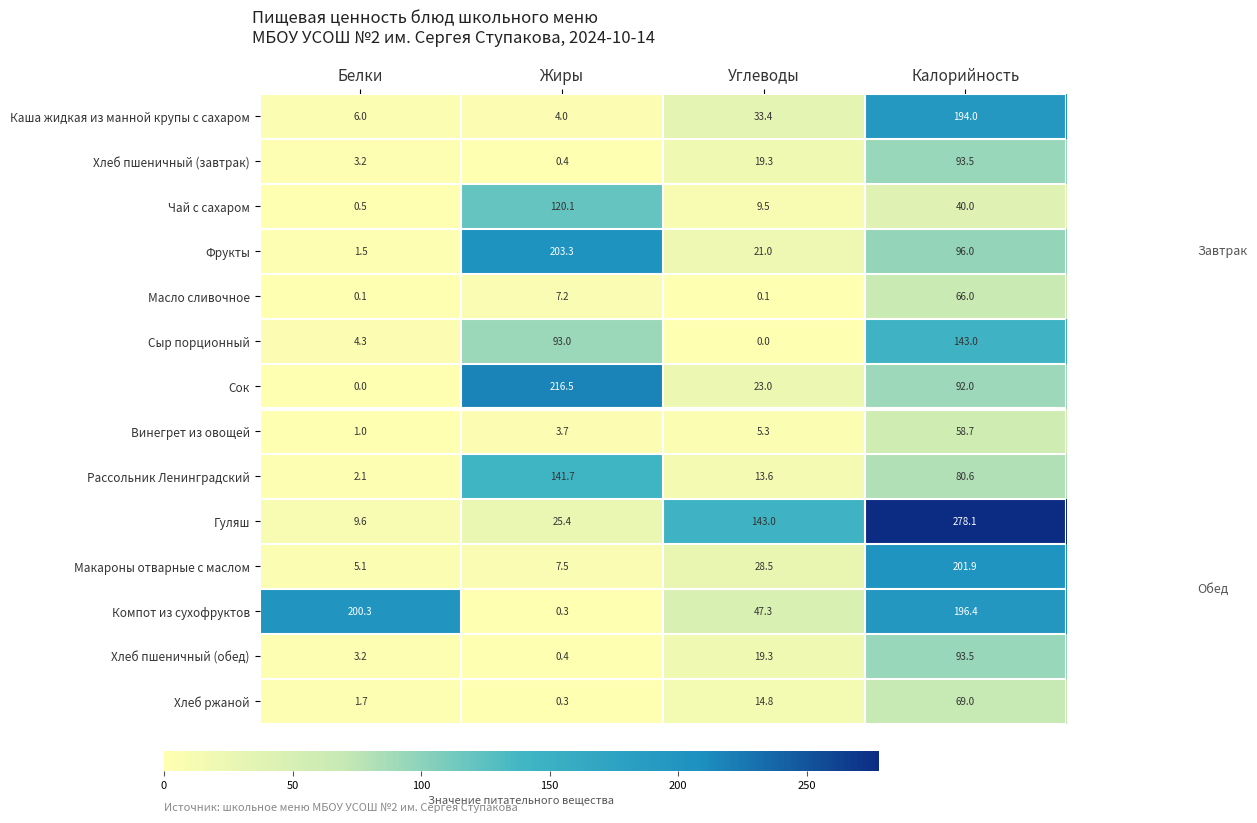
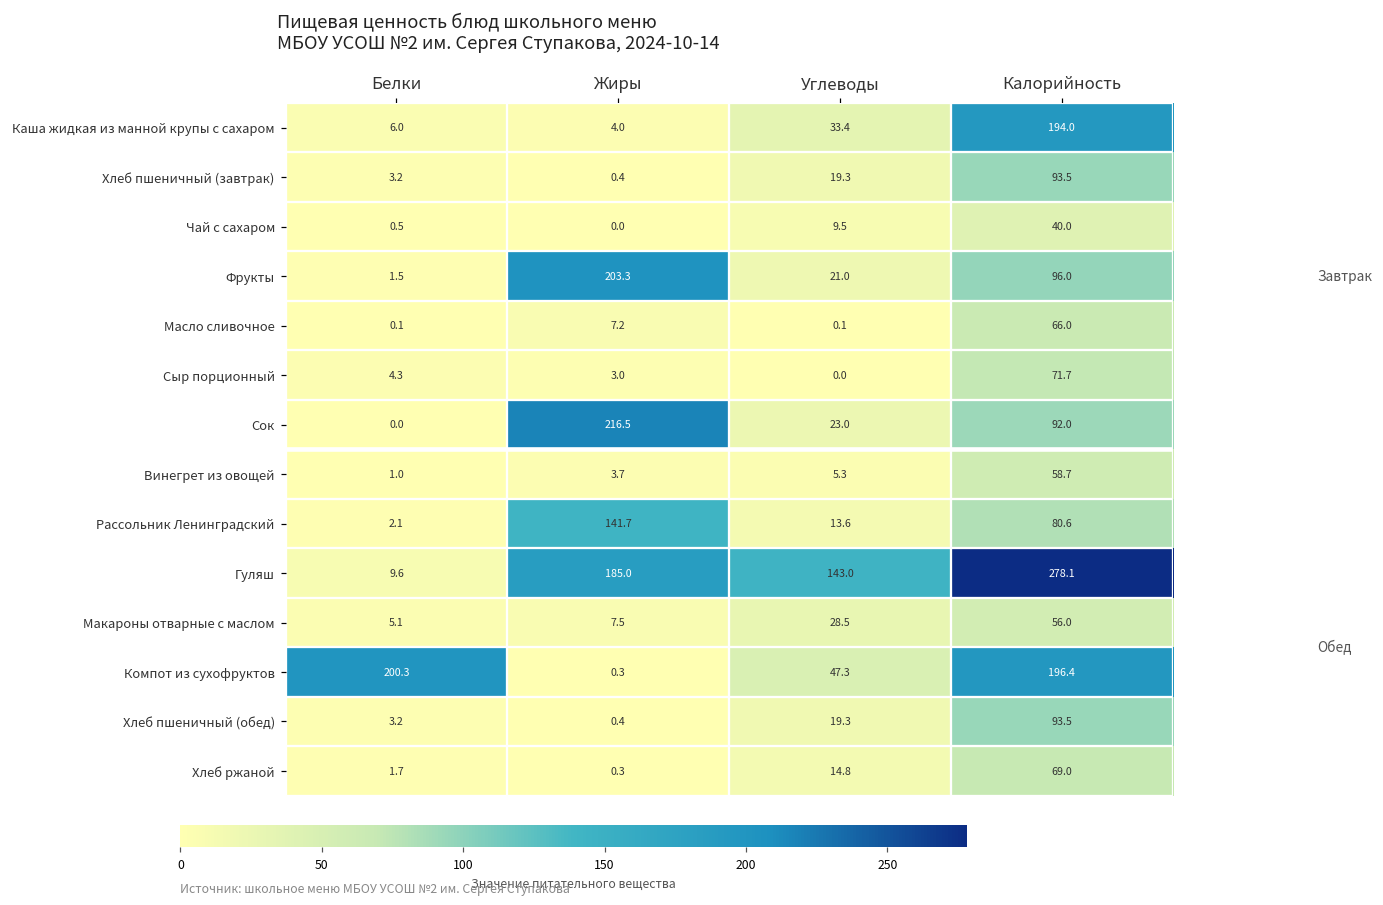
  {
    "Каша жидкая из манной крупы с сахаром": {
      "Белки": 6.0,
      "Жиры": 4.0,
      "Углеводы": 33.4,
      "Калорийность": 194.0
    },
    "Хлеб пшеничный (завтрак)": {
      "Белки": 3.2,
      "Жиры": 0.4,
      "Углеводы": 19.3,
      "Калорийность": 93.5
    },
    "Чай с сахаром": {
      "Белки": 0.5,
-     "Жиры": 120.1,
+     "Жиры": 0.0,
      "Углеводы": 9.5,
      "Калорийность": 40.0
    },
    "Фрукты": {
      "Белки": 1.5,
      "Жиры": 203.3,
      "Углеводы": 21.0,
      "Калорийность": 96.0
    },
    "Масло сливочное": {
      "Белки": 0.1,
      "Жиры": 7.2,
      "Углеводы": 0.1,
      "Калорийность": 66.0
    },
    "Сыр порционный": {
      "Белки": 4.3,
-     "Жиры": 93.0,
+     "Жиры": 3.0,
      "Углеводы": 0.0,
-     "Калорийность": 143.0
+     "Калорийность": 71.7
    },
    "Сок": {
      "Белки": 0.0,
      "Жиры": 216.5,
      "Углеводы": 23.0,
      "Калорийность": 92.0
    },
    "Винегрет из овощей": {
      "Белки": 1.0,
      "Жиры": 3.7,
      "Углеводы": 5.3,
      "Калорийность": 58.7
    },
    "Рассольник Ленинградский": {
      "Белки": 2.1,
      "Жиры": 141.7,
      "Углеводы": 13.6,
      "Калорийность": 80.6
    },
    "Гуляш": {
      "Белки": 9.6,
-     "Жиры": 25.4,
+     "Жиры": 185.0,
      "Углеводы": 143.0,
      "Калорийность": 278.1
    },
    "Макароны отварные с маслом": {
      "Белки": 5.1,
      "Жиры": 7.5,
      "Углеводы": 28.5,
-     "Калорийность": 201.9
+     "Калорийность": 56.0
    },
    "Компот из сухофруктов": {
      "Белки": 200.3,
      "Жиры": 0.3,
      "Углеводы": 47.3,
      "Калорийность": 196.4
    },
    "Хлеб пшеничный (обед)": {
      "Белки": 3.2,
      "Жиры": 0.4,
      "Углеводы": 19.3,
      "Калорийность": 93.5
    },
    "Хлеб ржаной": {
      "Белки": 1.7,
      "Жиры": 0.3,
      "Углеводы": 14.8,
      "Калорийность": 69.0
    }
  }
